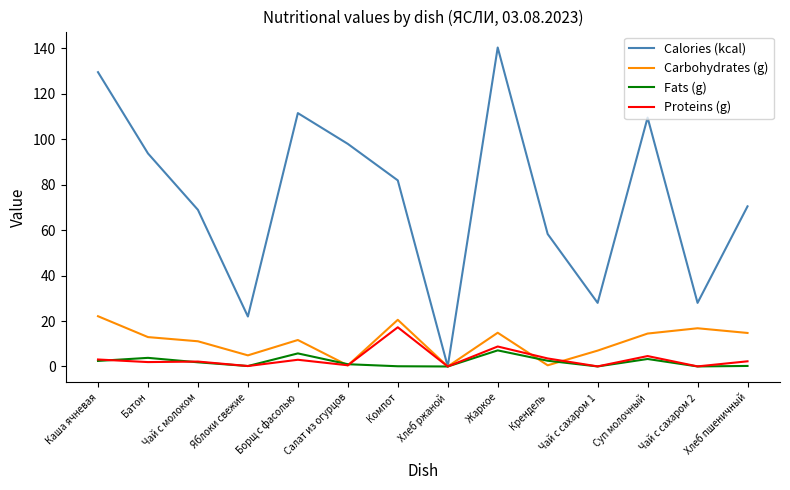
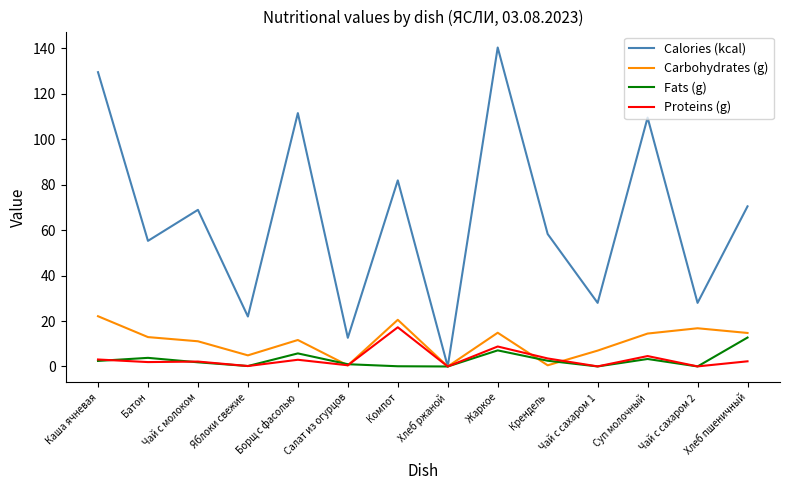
  {
    "Calories (kcal)": {
      "Каша ячневая": 130,
-     "Батон": 94,
+     "Батон": 55,
      "Чай с молоком": 69,
      "Яблоки свежие": 22,
      "Борщ с фасолью": 112,
-     "Салат из огурцов": 98,
+     "Салат из огурцов": 13,
      "Компот": 82,
      "Жаркое": 140,
      "Крендель": 58,
      "Чай с сахаром 1": 28,
      "Чай с сахаром 2": 28,
      "Хлеб пшеничный": 71
    },
    "Carbohydrates (g)": {
      "Каша ячневая": 22,
      "Батон": 13,
      "Чай с молоком": 11,
      "Яблоки свежие": 5,
      "Борщ с фасолью": 12,
      "Компот": 21,
      "Жаркое": 15,
      "Крендель": 1,
      "Чай с сахаром 1": 7,
      "Суп молочный": 15,
      "Чай с сахаром 2": 17,
      "Хлеб пшеничный": 15
    },
    "Fats (g)": {
      "Батон": 4,
      "Борщ с фасолью": 6,
      "Компот": 0,
      "Жаркое": 7,
      "Суп молочный": 3,
-     "Хлеб пшеничный": 0
+     "Хлеб пшеничный": 13
    },
    "Proteins (g)": {
      "Батон": 2,
      "Борщ с фасолью": 3,
      "Компот": 17,
      "Жаркое": 9,
      "Суп молочный": 5,
      "Хлеб пшеничный": 2
    }
  }
